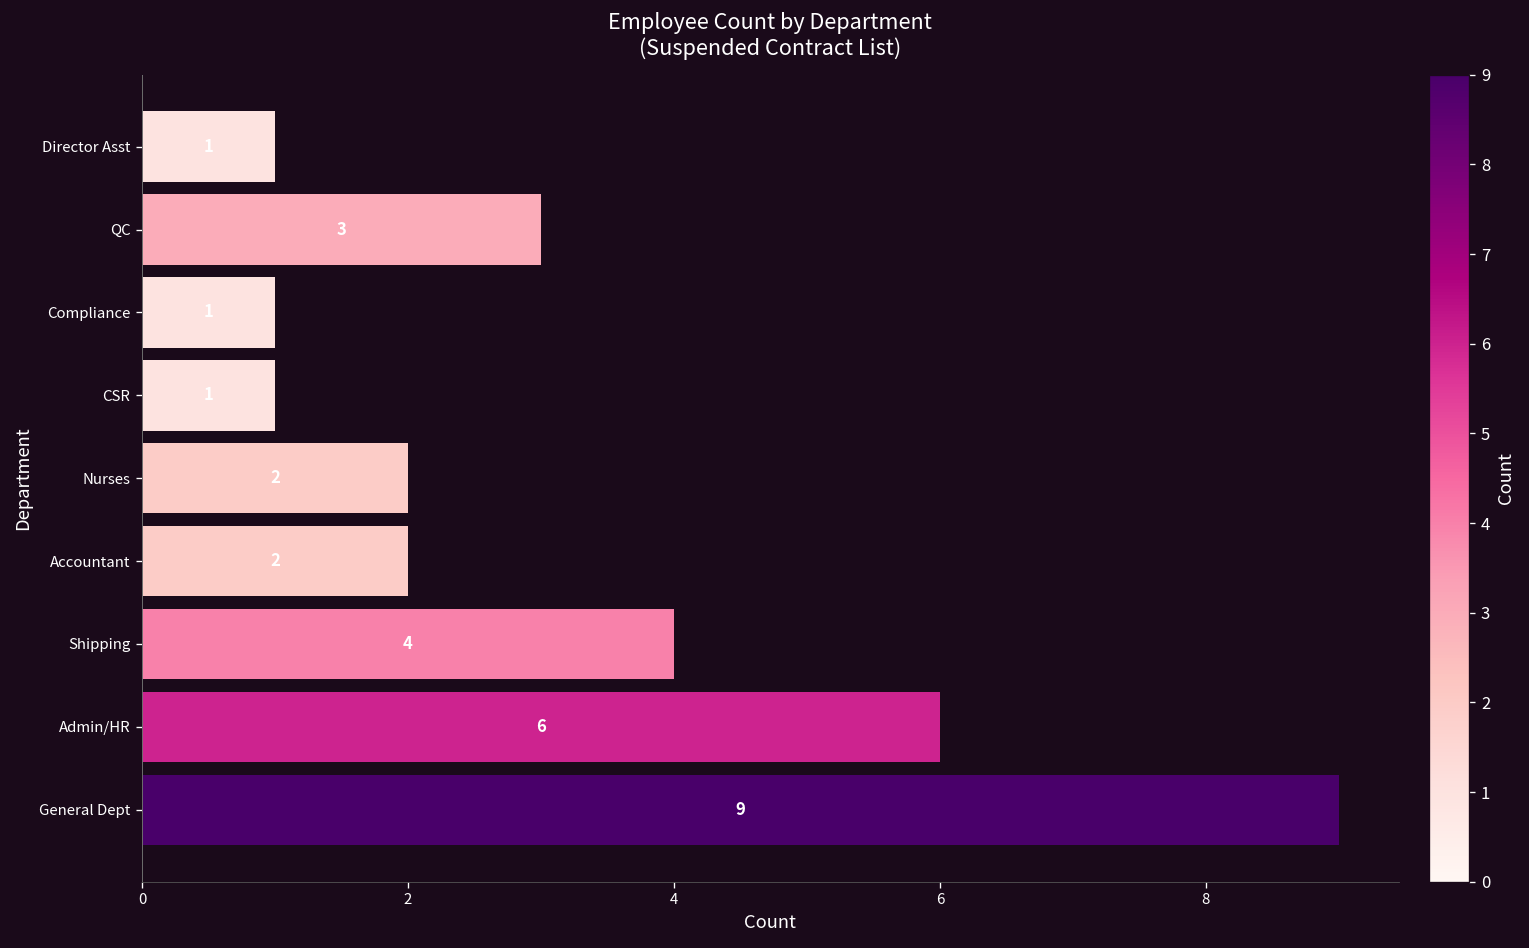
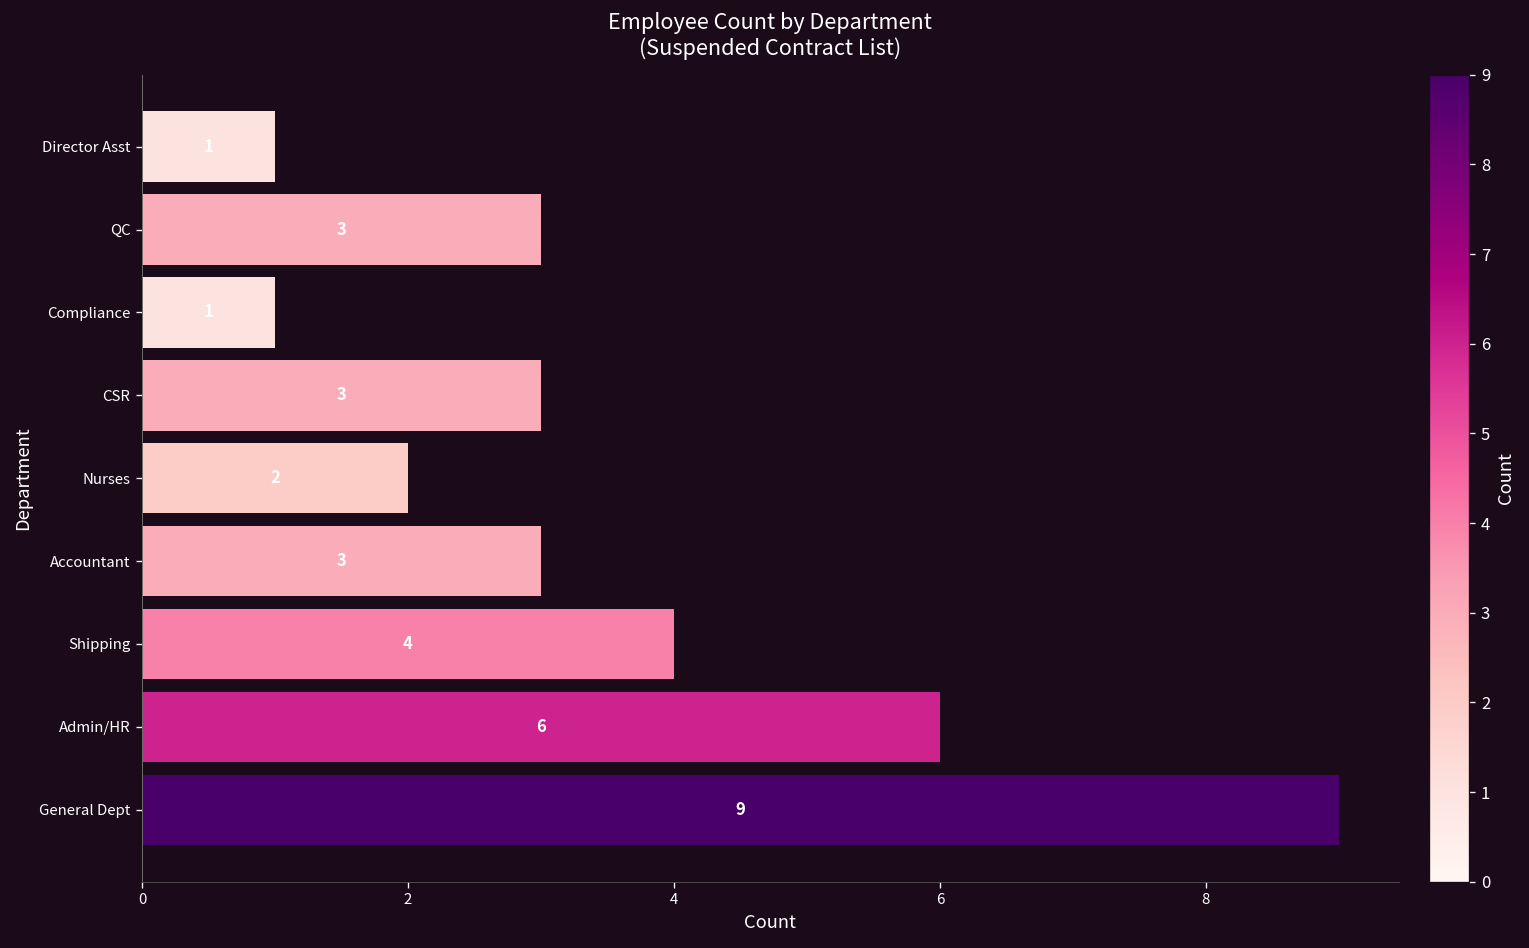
  {
    "QC": 3,
-   "CSR": 1,
+   "CSR": 3,
    "Nurses": 2,
-   "Accountant": 2,
+   "Accountant": 3,
    "Shipping": 4,
    "Admin/HR": 6,
    "General Dept": 9
  }
